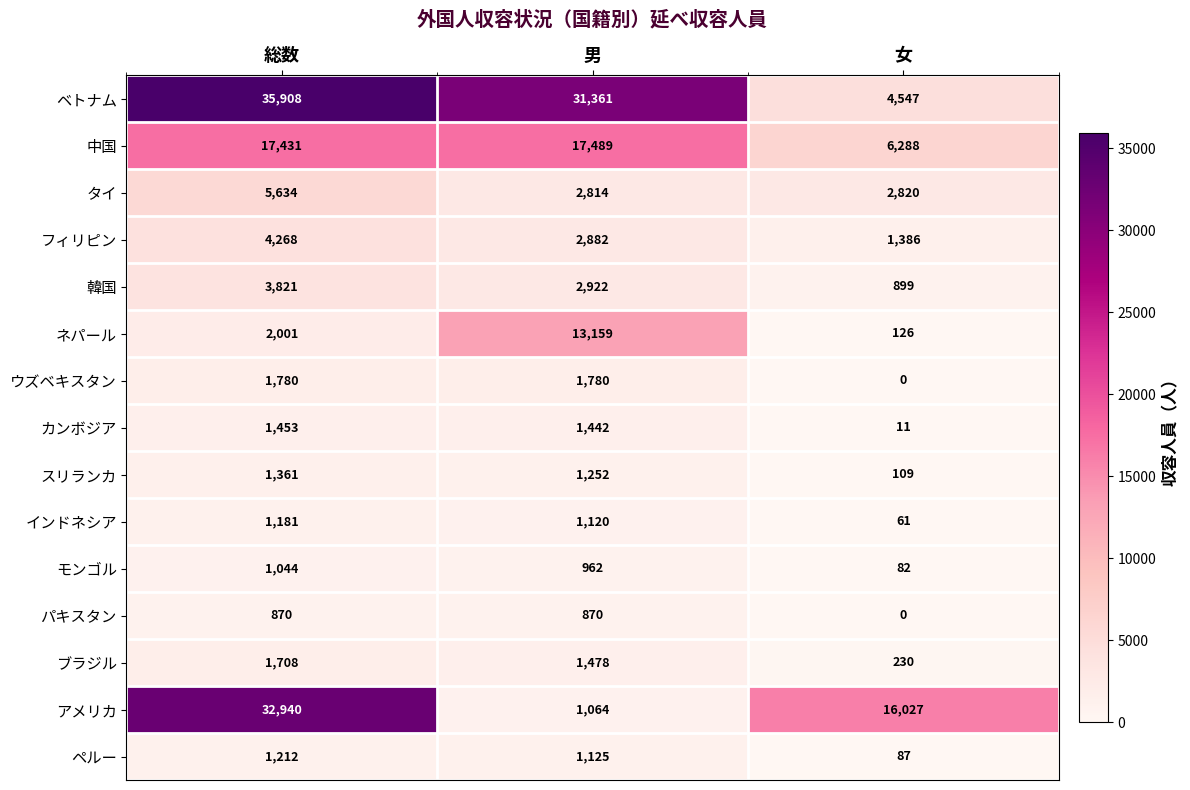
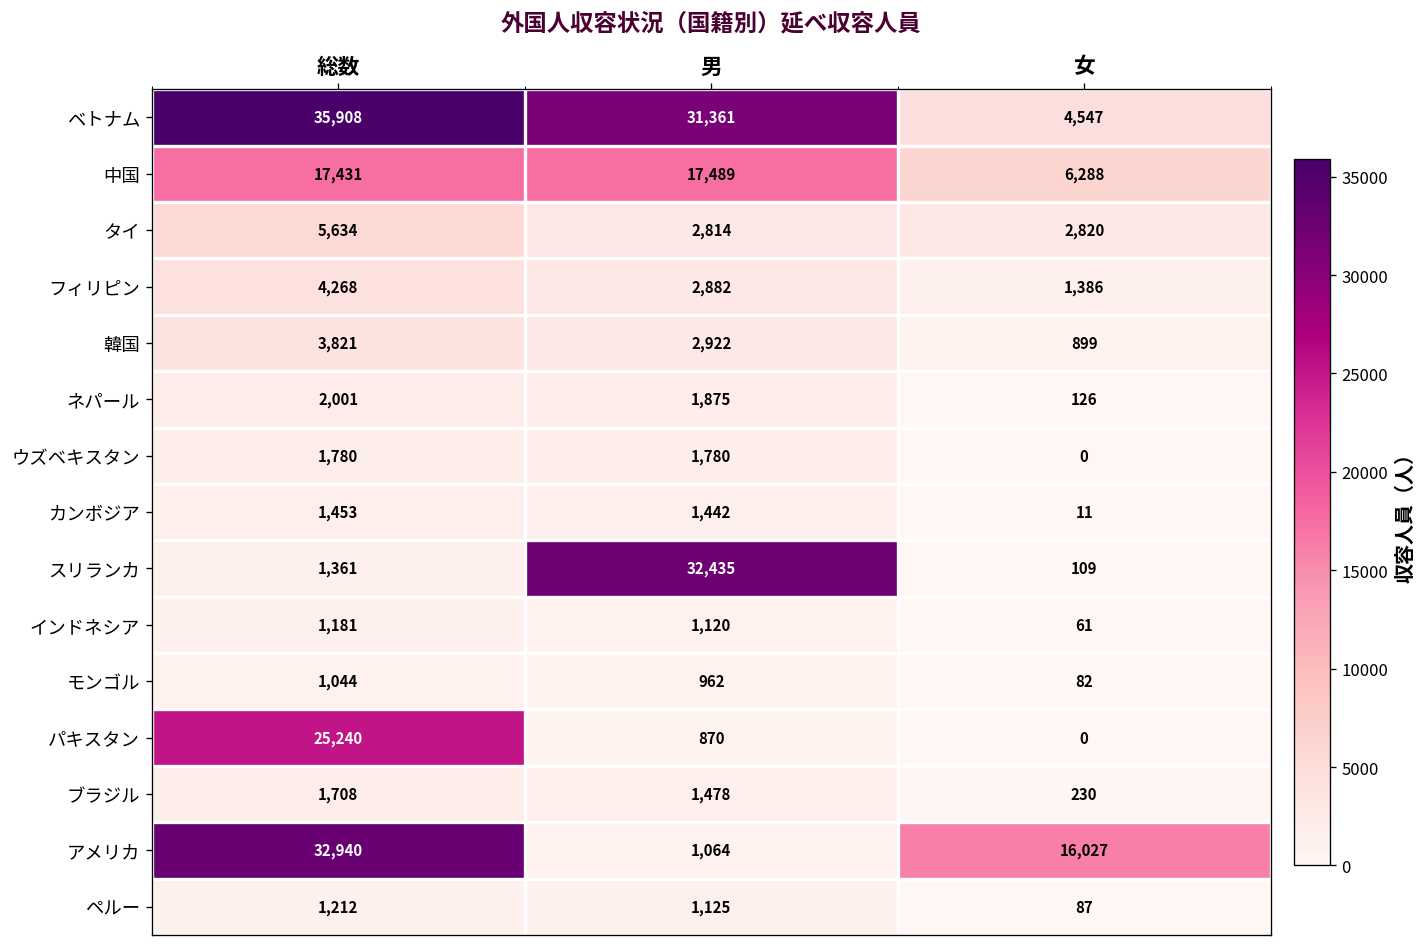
  {
    "ベトナム": {
      "総数": "35,908",
      "男": "31,361",
      "女": "4,547"
    },
    "中国": {
      "総数": "17,431",
      "男": "17,489",
      "女": "6,288"
    },
    "タイ": {
      "総数": "5,634",
      "男": "2,814",
      "女": "2,820"
    },
    "フィリピン": {
      "総数": "4,268",
      "男": "2,882",
      "女": "1,386"
    },
    "韓国": {
      "総数": "3,821",
      "男": "2,922",
      "女": "899"
    },
    "ネパール": {
      "総数": "2,001",
-     "男": "13,159",
+     "男": "1,875",
      "女": "126"
    },
    "ウズベキスタン": {
      "総数": "1,780",
      "男": "1,780",
      "女": "0"
    },
    "カンボジア": {
      "総数": "1,453",
      "男": "1,442",
      "女": "11"
    },
    "スリランカ": {
      "総数": "1,361",
-     "男": "1,252",
+     "男": "32,435",
      "女": "109"
    },
    "インドネシア": {
      "総数": "1,181",
      "男": "1,120",
      "女": "61"
    },
    "モンゴル": {
      "総数": "1,044",
      "男": "962",
      "女": "82"
    },
    "パキスタン": {
-     "総数": "870",
+     "総数": "25,240",
      "男": "870",
      "女": "0"
    },
    "ブラジル": {
      "総数": "1,708",
      "男": "1,478",
      "女": "230"
    },
    "アメリカ": {
      "総数": "32,940",
      "男": "1,064",
      "女": "16,027"
    },
    "ペルー": {
      "総数": "1,212",
      "男": "1,125",
      "女": "87"
    }
  }
